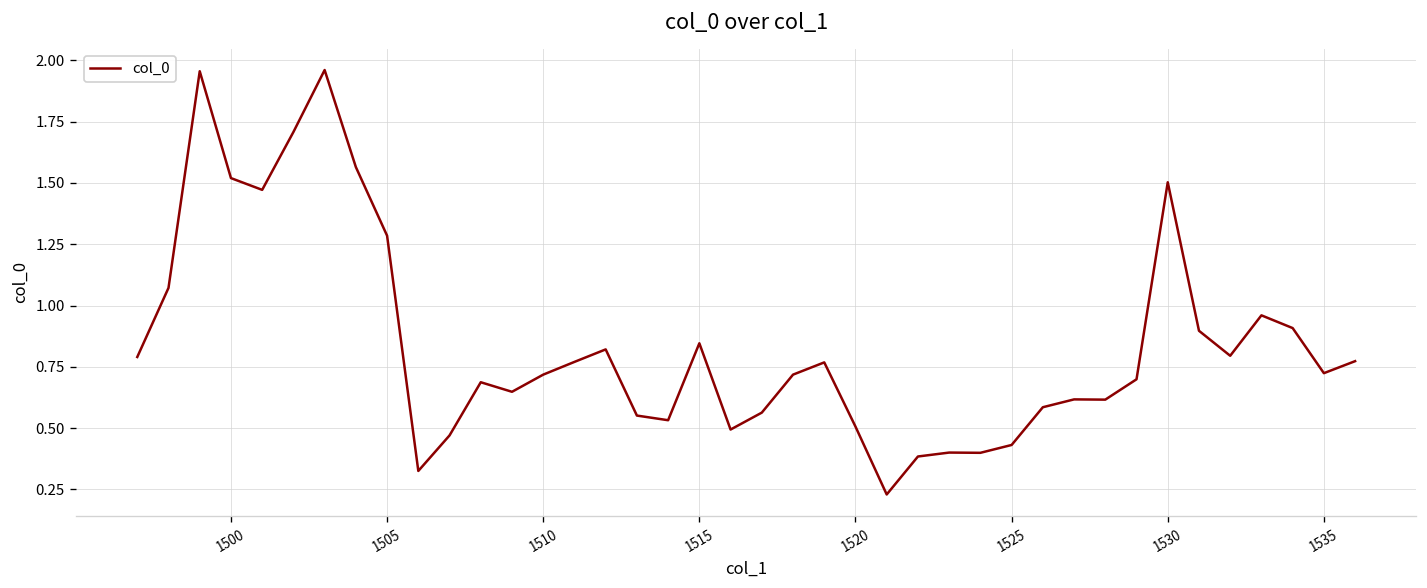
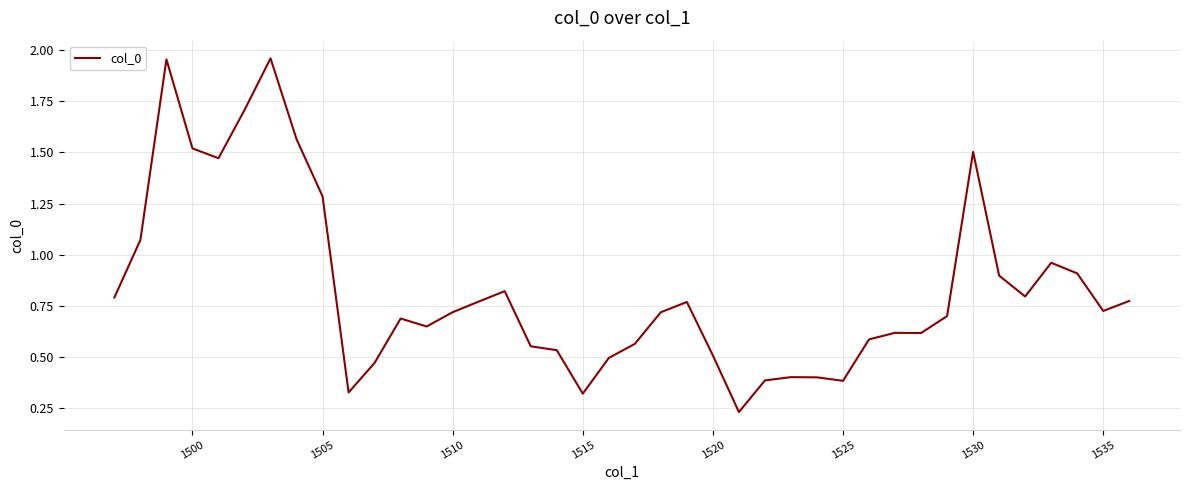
  {
    "1500": 1.52,
    "1505": 1.29,
    "1510": 0.72,
-   "1515": 0.85,
+   "1515": 0.32,
    "1520": 0.51,
-   "1525": 0.43,
+   "1525": 0.38,
    "1530": 1.50,
    "1535": 0.72
  }
